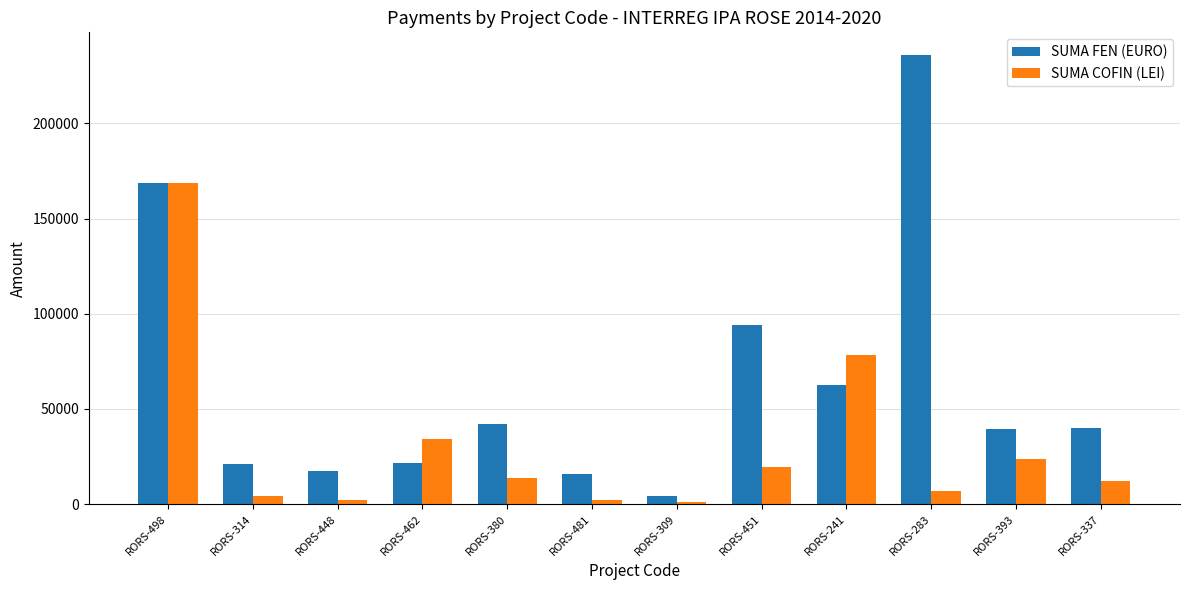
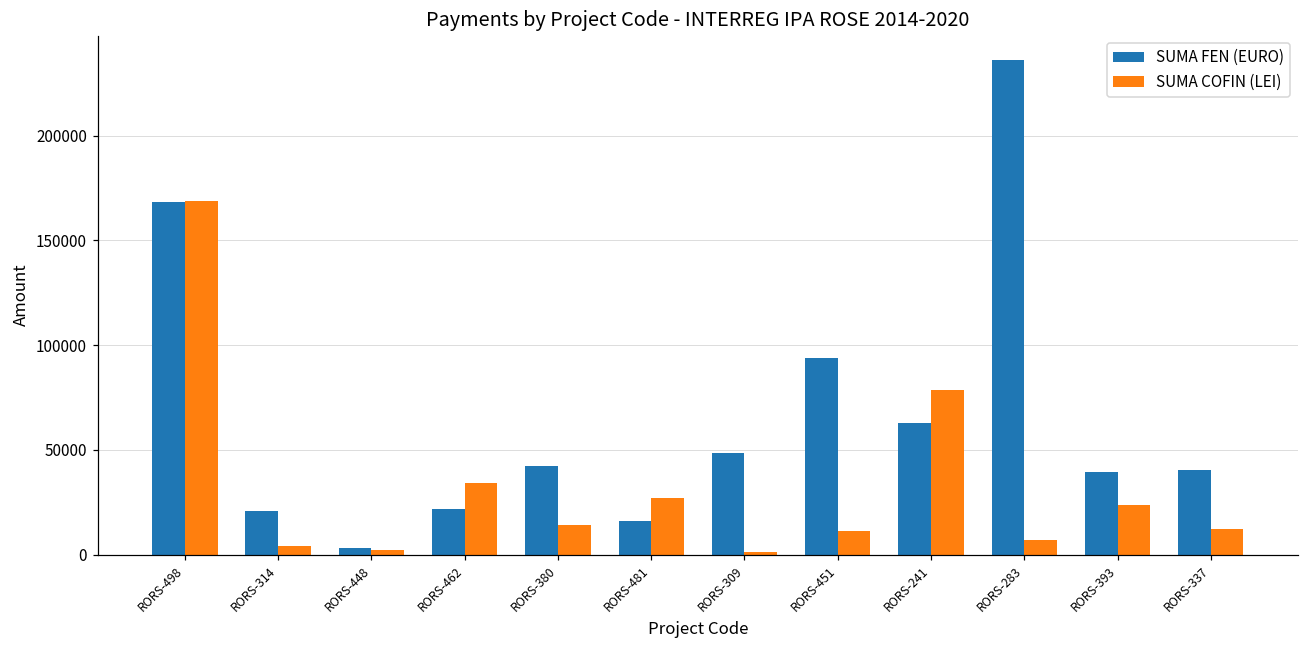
  {
    "SUMA FEN (EURO)": {
      "RORS-498": 169000,
      "RORS-314": 21000,
-     "RORS-448": 17000,
+     "RORS-448": 3000,
      "RORS-462": 22000,
      "RORS-380": 42000,
      "RORS-481": 16000,
-     "RORS-309": 4000,
+     "RORS-309": 48000,
      "RORS-451": 94000,
      "RORS-241": 63000,
      "RORS-283": 236000,
      "RORS-393": 39000,
      "RORS-337": 40000
    },
    "SUMA COFIN (LEI)": {
      "RORS-498": 169000,
      "RORS-314": 4000,
      "RORS-448": 2000,
      "RORS-462": 34000,
      "RORS-380": 14000,
-     "RORS-481": 2000,
-     "RORS-451": 20000,
+     "RORS-481": 27000,
+     "RORS-451": 11000,
      "RORS-241": 78000,
      "RORS-283": 7000,
      "RORS-393": 24000,
      "RORS-337": 12000
    }
  }
